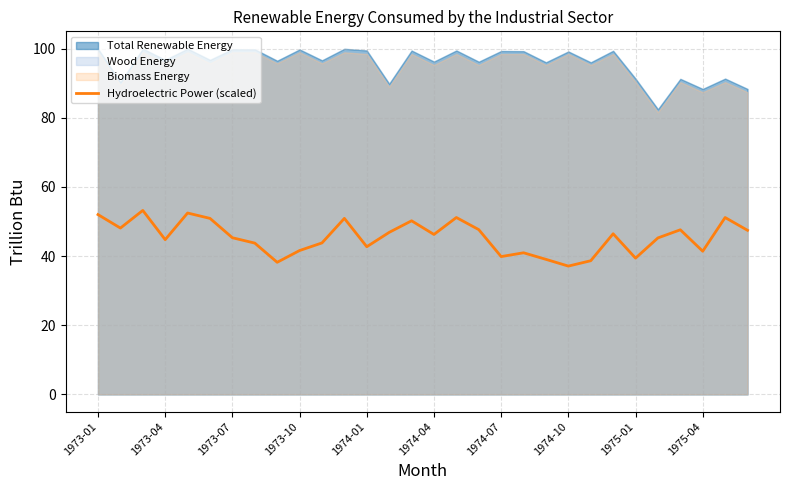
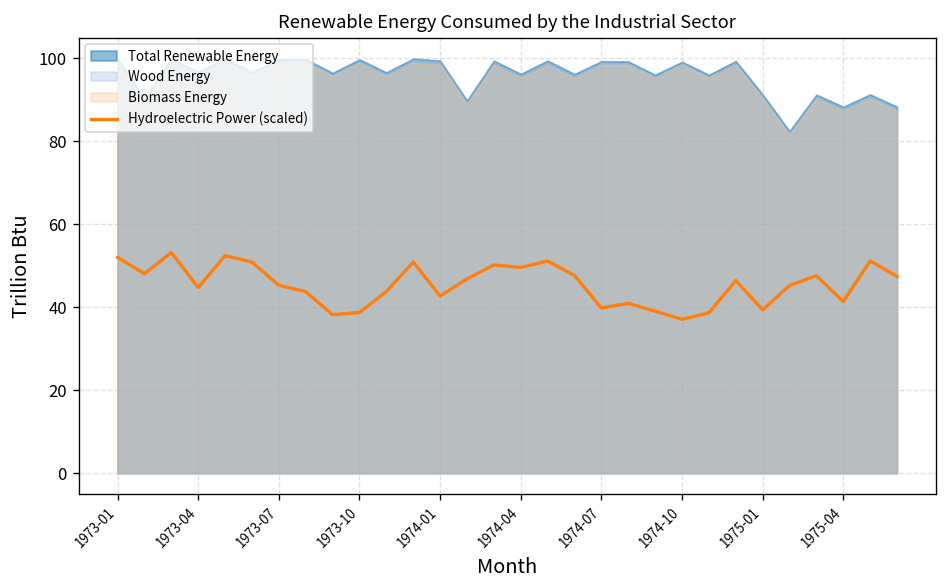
  {
    "Hydroelectric Power (scaled)": {
      "1973-01": 52,
      "1973-04": 45,
      "1973-07": 45,
-     "1973-10": 42,
+     "1973-10": 39,
      "1974-01": 43,
-     "1974-04": 46,
+     "1974-04": 50,
      "1974-07": 40,
      "1974-10": 37,
      "1975-01": 39,
      "1975-04": 41
    },
    "Total Renewable Energy": {
      "1973-10": 100,
      "1974-01": 99,
      "1974-04": 96,
      "1974-07": 99,
      "1974-10": 99,
      "1975-01": 91,
      "1975-04": 88
    },
    "Biomass Energy": {
      "1973-10": 99,
      "1974-01": 98,
      "1974-04": 95,
      "1974-07": 98,
      "1974-10": 98,
      "1975-01": 90,
      "1975-04": 87
    }
  }
